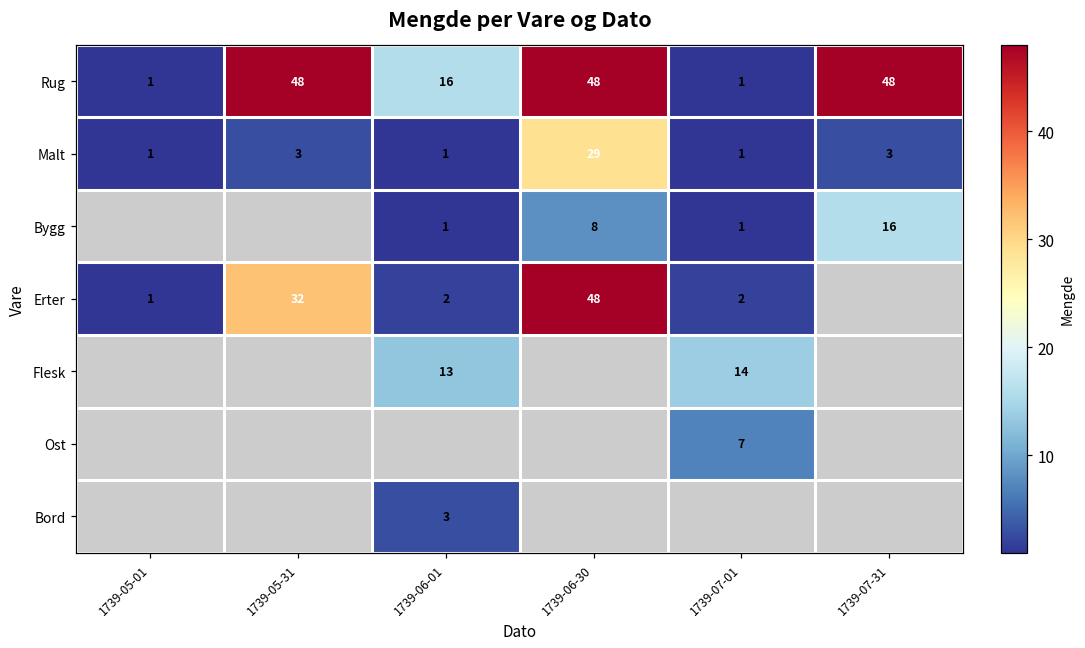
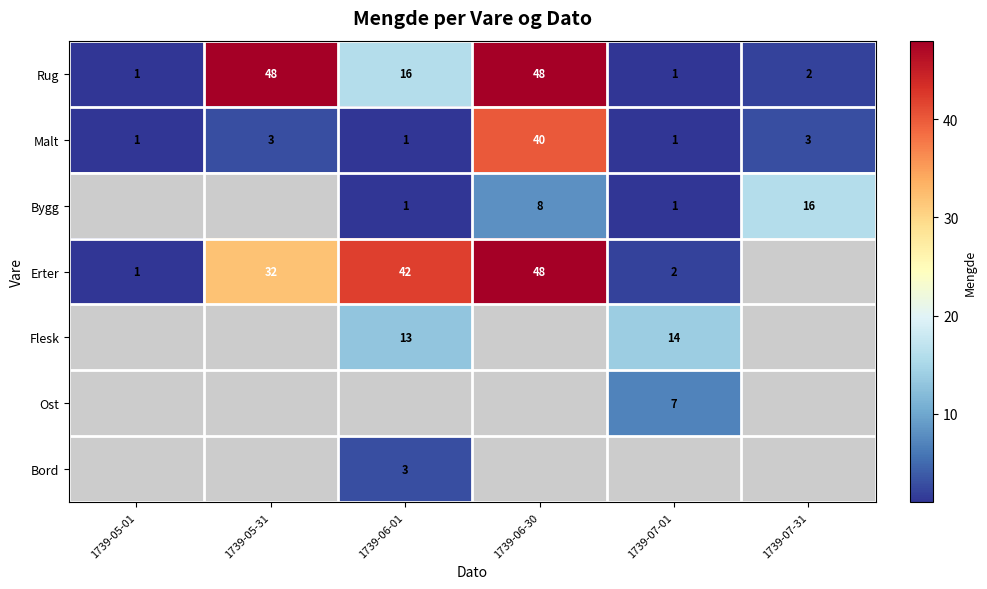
  {
    "Rug": {
      "1739-05-01": 1,
      "1739-05-31": 48,
      "1739-06-01": 16,
      "1739-06-30": 48,
      "1739-07-01": 1,
-     "1739-07-31": 48
+     "1739-07-31": 2
    },
    "Malt": {
      "1739-05-01": 1,
      "1739-05-31": 3,
      "1739-06-01": 1,
-     "1739-06-30": 29,
+     "1739-06-30": 40,
      "1739-07-01": 1,
      "1739-07-31": 3
    },
    "Bygg": {
      "1739-06-01": 1,
      "1739-06-30": 8,
      "1739-07-01": 1,
      "1739-07-31": 16
    },
    "Erter": {
      "1739-05-01": 1,
      "1739-05-31": 32,
-     "1739-06-01": 2,
+     "1739-06-01": 42,
      "1739-06-30": 48,
      "1739-07-01": 2
    },
    "Flesk": {
      "1739-06-01": 13,
      "1739-07-01": 14
    },
    "Ost": {
      "1739-07-01": 7
    },
    "Bord": {
      "1739-06-01": 3
    }
  }
